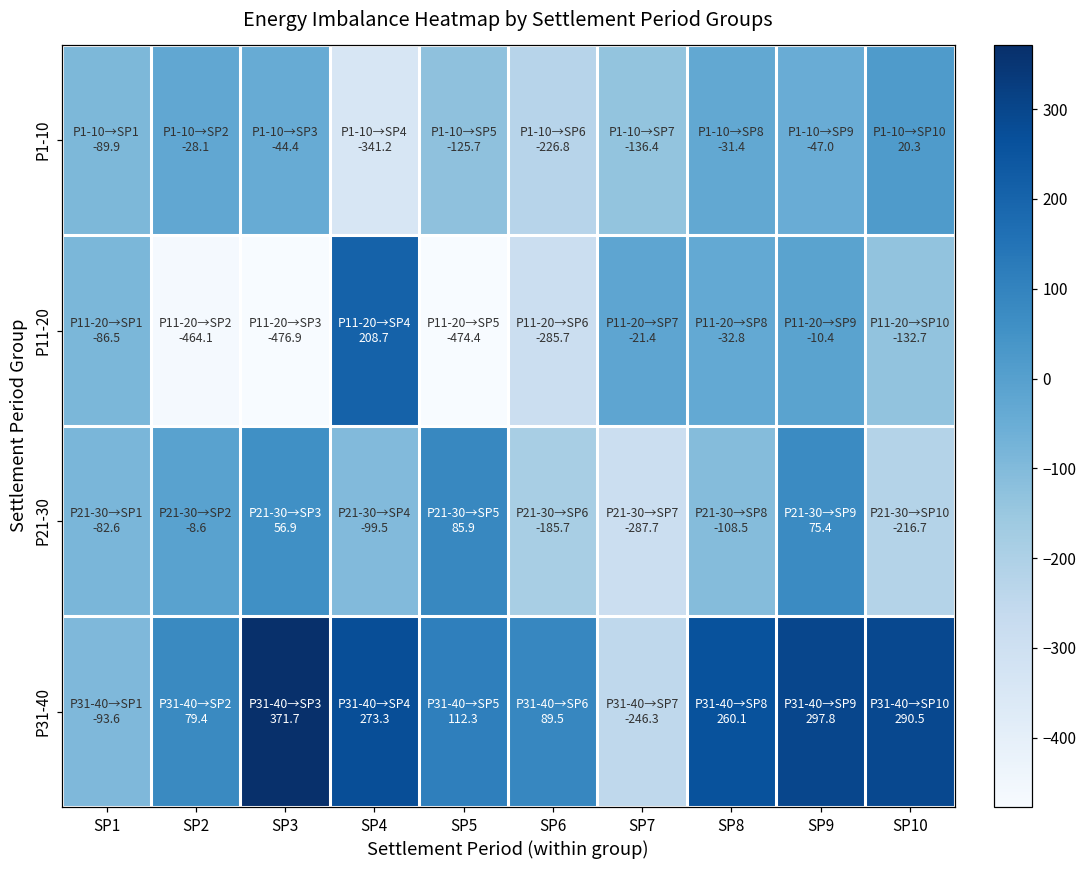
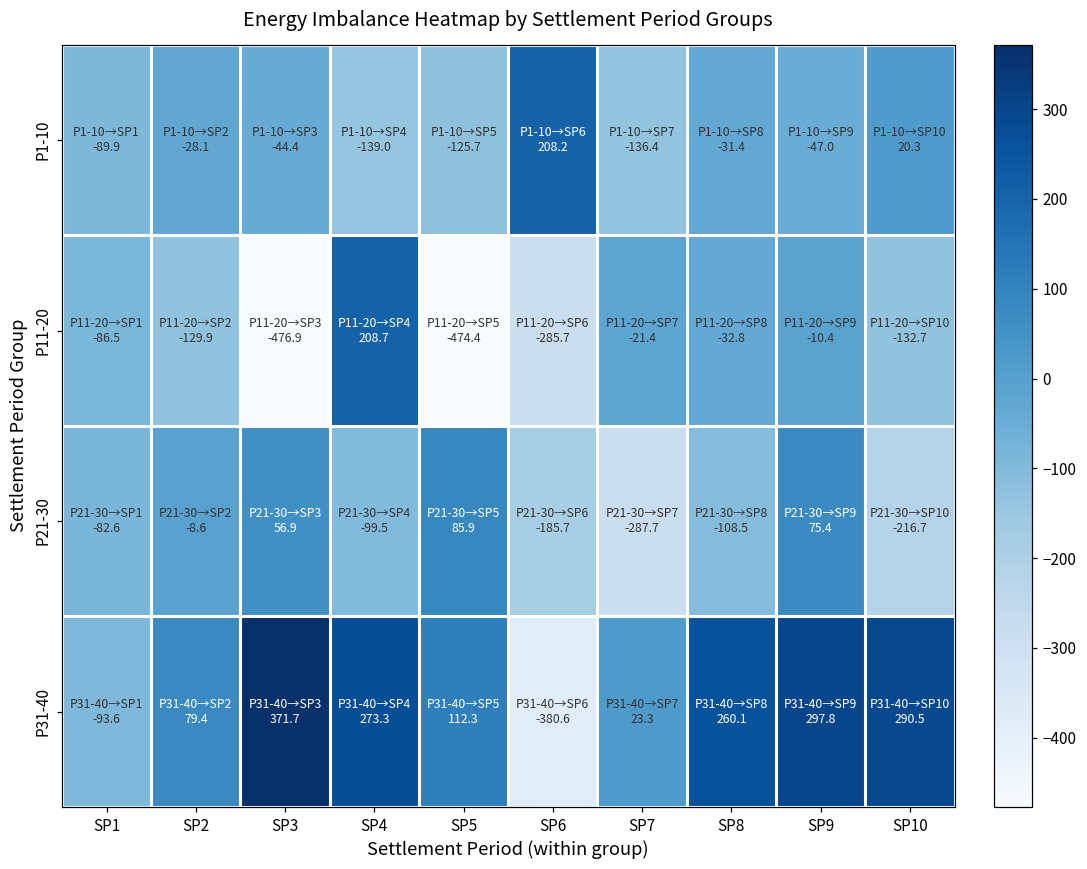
  {
    "P1-10": {
-     "SP4": -341.2,
-     "SP6": -226.8
+     "SP4": -139.0,
+     "SP6": 208.2
    },
    "P11-20": {
-     "SP2": -464.1
+     "SP2": -129.9
    },
    "P31-40": {
-     "SP6": 89.5,
-     "SP7": -246.3
+     "SP6": -380.6,
+     "SP7": 23.3
    }
  }
